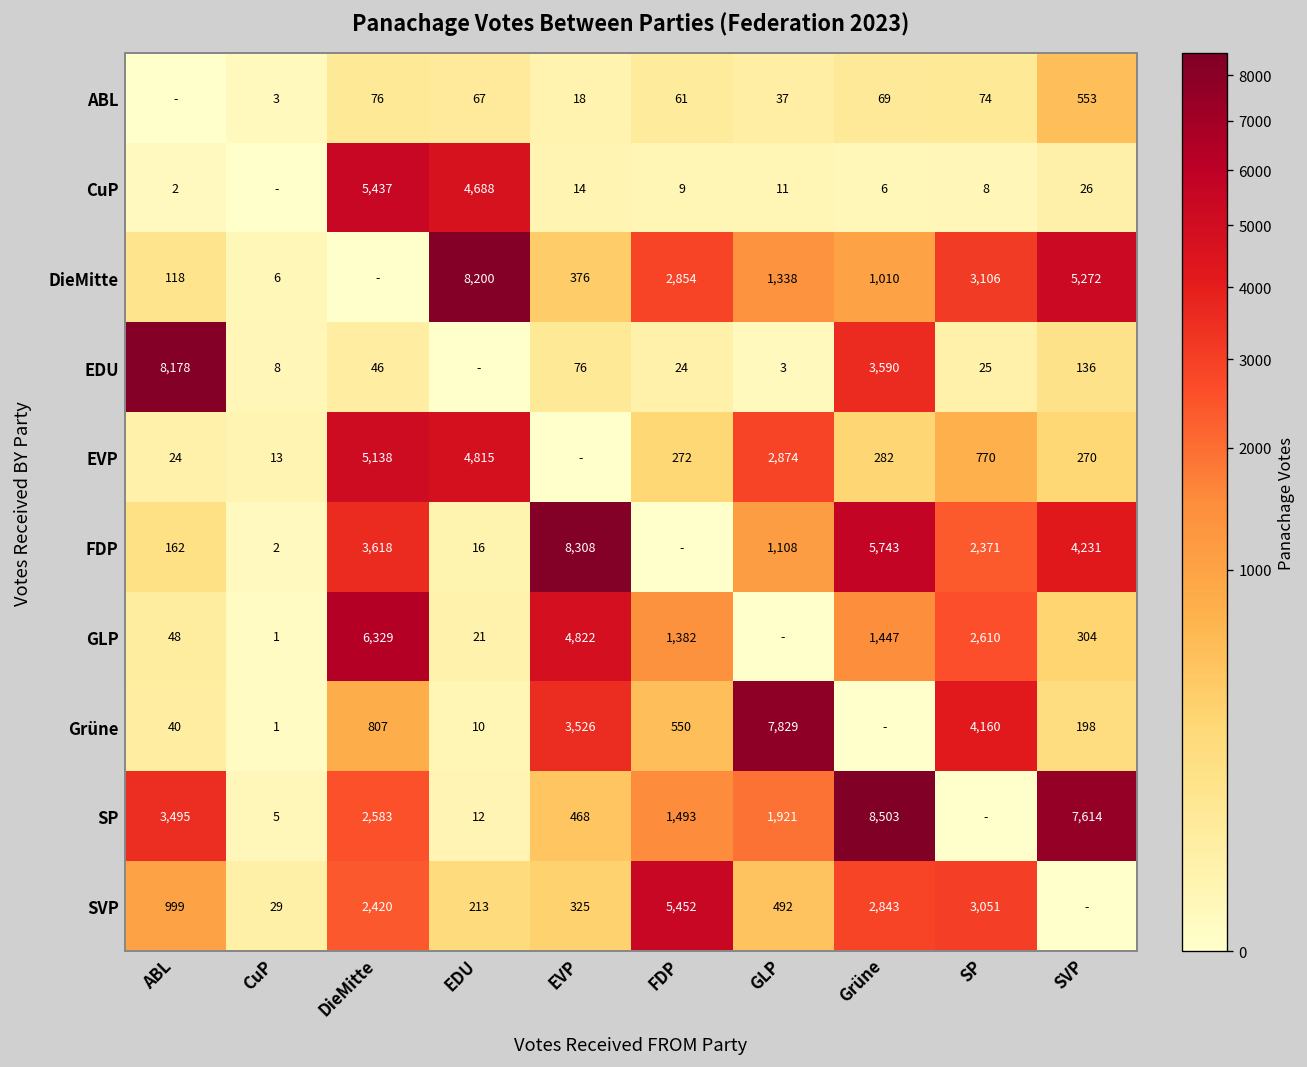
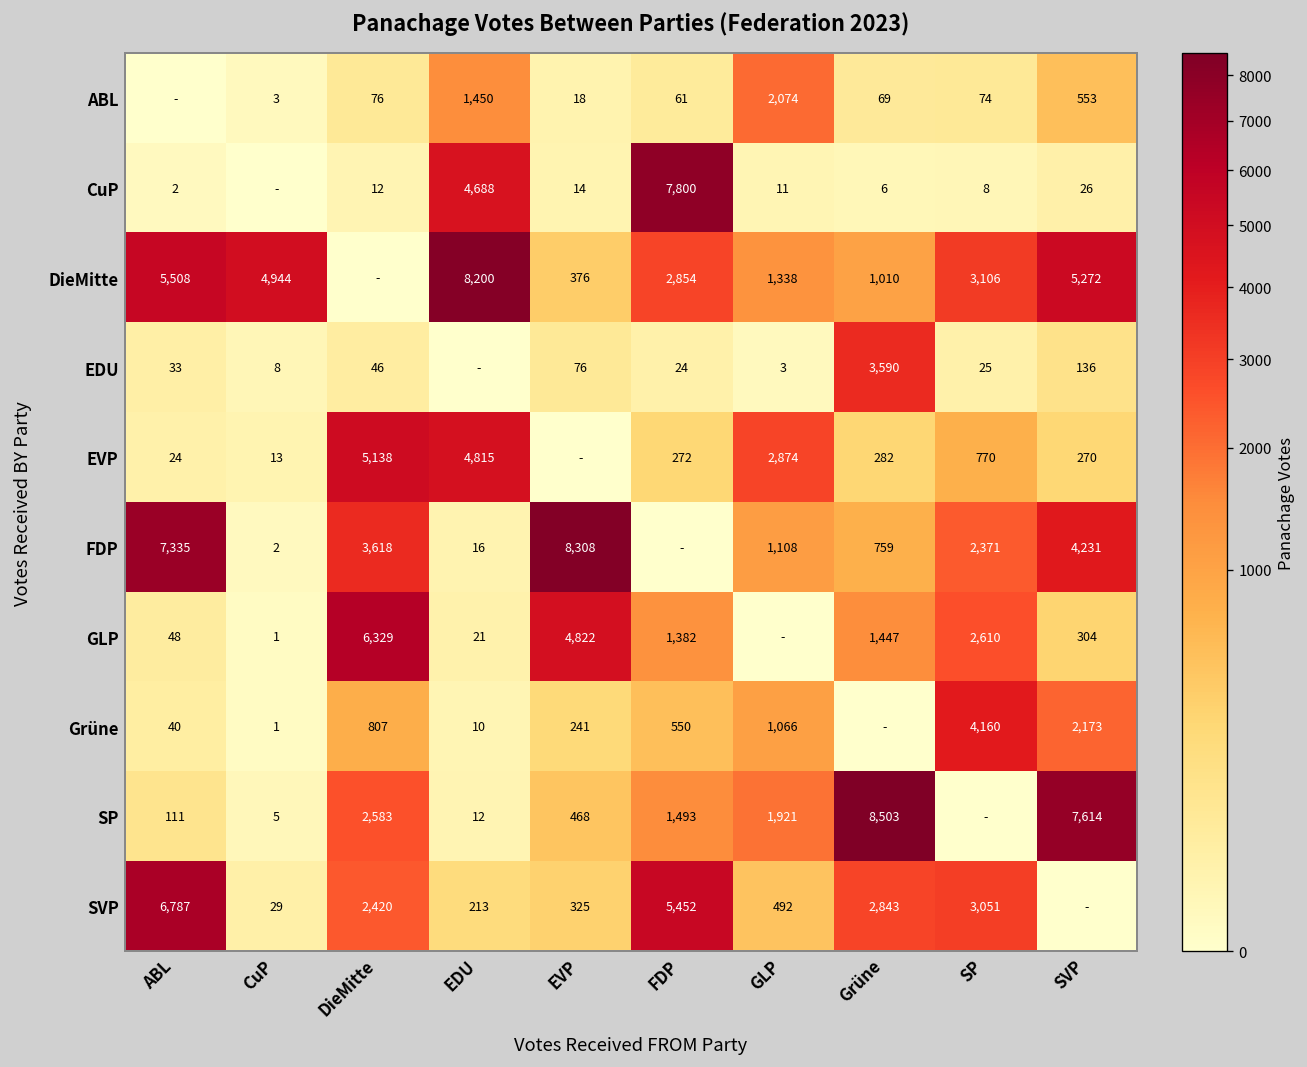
  {
    "ABL": {
      "CuP": "3",
      "DieMitte": "76",
-     "EDU": "67",
+     "EDU": "1,450",
      "EVP": "18",
      "FDP": "61",
-     "GLP": "37",
+     "GLP": "2,074",
      "Grüne": "69",
      "SP": "74",
      "SVP": "553"
    },
    "CuP": {
      "ABL": "2",
-     "DieMitte": "5,437",
+     "DieMitte": "12",
      "EDU": "4,688",
      "EVP": "14",
-     "FDP": "9",
+     "FDP": "7,800",
      "GLP": "11",
      "Grüne": "6",
      "SP": "8",
      "SVP": "26"
    },
    "DieMitte": {
-     "ABL": "118",
-     "CuP": "6",
+     "ABL": "5,508",
+     "CuP": "4,944",
      "EDU": "8,200",
      "EVP": "376",
      "FDP": "2,854",
      "GLP": "1,338",
      "Grüne": "1,010",
      "SP": "3,106",
      "SVP": "5,272"
    },
    "EDU": {
-     "ABL": "8,178",
+     "ABL": "33",
      "CuP": "8",
      "DieMitte": "46",
      "EVP": "76",
      "FDP": "24",
      "GLP": "3",
      "Grüne": "3,590",
      "SP": "25",
      "SVP": "136"
    },
    "EVP": {
      "ABL": "24",
      "CuP": "13",
      "DieMitte": "5,138",
      "EDU": "4,815",
      "FDP": "272",
      "GLP": "2,874",
      "Grüne": "282",
      "SP": "770",
      "SVP": "270"
    },
    "FDP": {
-     "ABL": "162",
+     "ABL": "7,335",
      "CuP": "2",
      "DieMitte": "3,618",
      "EDU": "16",
      "EVP": "8,308",
      "GLP": "1,108",
-     "Grüne": "5,743",
+     "Grüne": "759",
      "SP": "2,371",
      "SVP": "4,231"
    },
    "GLP": {
      "ABL": "48",
      "CuP": "1",
      "DieMitte": "6,329",
      "EDU": "21",
      "EVP": "4,822",
      "FDP": "1,382",
      "Grüne": "1,447",
      "SP": "2,610",
      "SVP": "304"
    },
    "Grüne": {
      "ABL": "40",
      "CuP": "1",
      "DieMitte": "807",
      "EDU": "10",
-     "EVP": "3,526",
+     "EVP": "241",
      "FDP": "550",
-     "GLP": "7,829",
+     "GLP": "1,066",
      "SP": "4,160",
-     "SVP": "198"
+     "SVP": "2,173"
    },
    "SP": {
-     "ABL": "3,495",
+     "ABL": "111",
      "CuP": "5",
      "DieMitte": "2,583",
      "EDU": "12",
      "EVP": "468",
      "FDP": "1,493",
      "GLP": "1,921",
      "Grüne": "8,503",
      "SVP": "7,614"
    },
    "SVP": {
-     "ABL": "999",
+     "ABL": "6,787",
      "CuP": "29",
      "DieMitte": "2,420",
      "EDU": "213",
      "EVP": "325",
      "FDP": "5,452",
      "GLP": "492",
      "Grüne": "2,843",
      "SP": "3,051"
    }
  }
